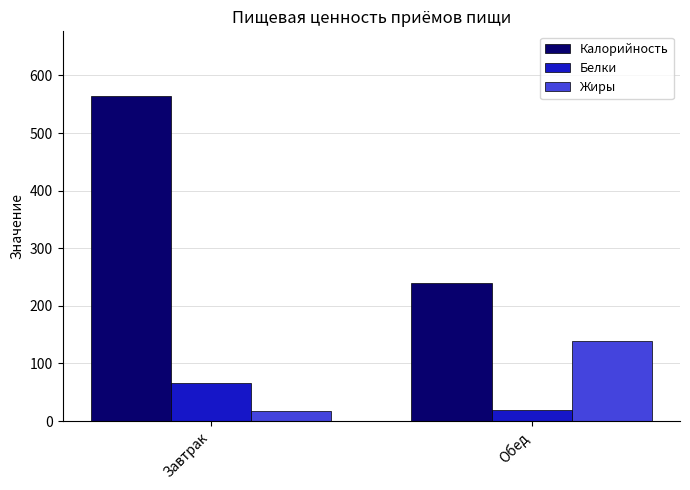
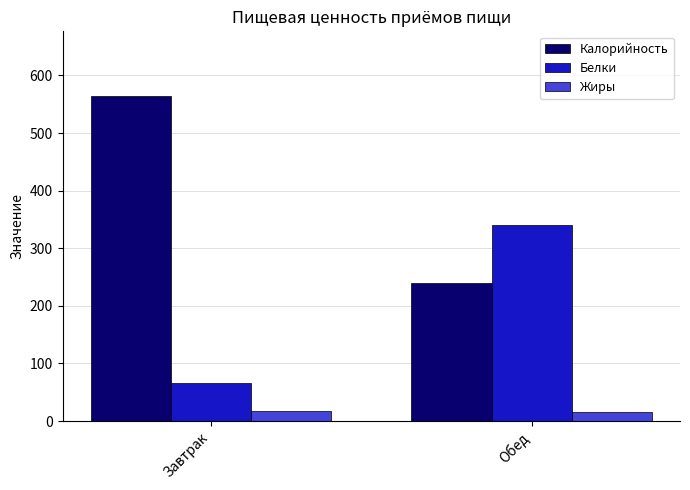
  {
    "Калорийность": {
      "Завтрак": 560,
      "Обед": 240
    },
    "Белки": {
      "Завтрак": 70,
-     "Обед": 20
+     "Обед": 340
    },
    "Жиры": {
      "Завтрак": 20,
-     "Обед": 140
+     "Обед": 20
    }
  }
